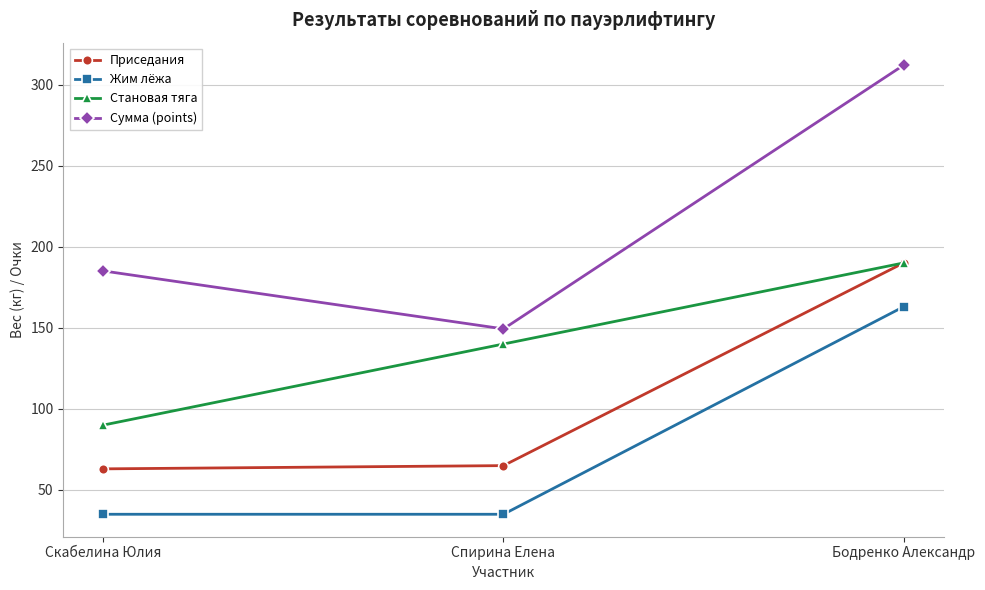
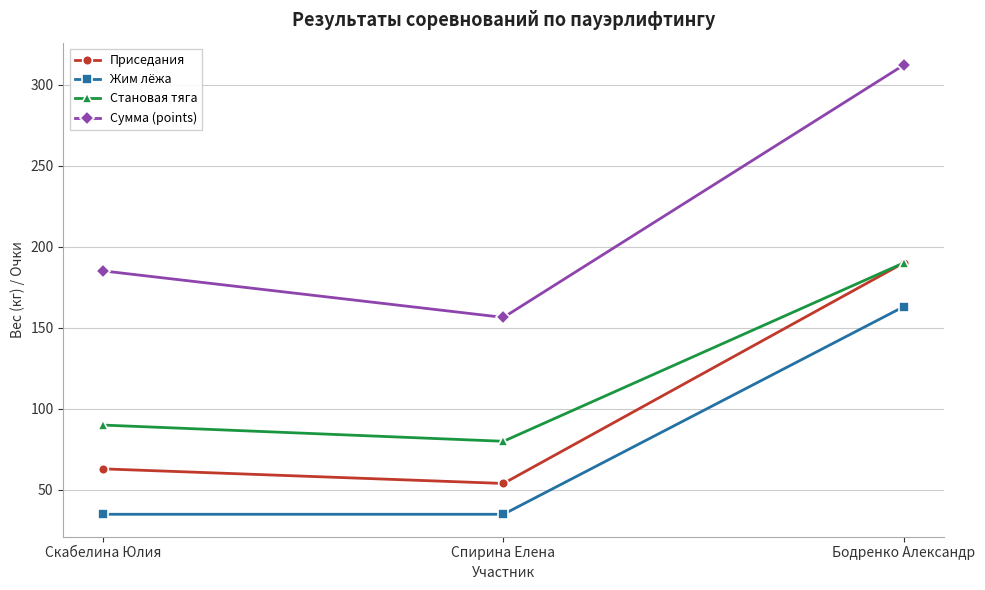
  {
    "Приседания": {
      "Скабелина Юлия": 63,
-     "Спирина Елена": 65
+     "Спирина Елена": 54
    },
    "Жим лёжа": {
      "Скабелина Юлия": 35,
      "Спирина Елена": 35,
      "Бодренко Александр": 163
    },
    "Становая тяга": {
      "Скабелина Юлия": 90,
-     "Спирина Елена": 140
+     "Спирина Елена": 80
    },
    "Сумма (points)": {
      "Скабелина Юлия": 185,
-     "Спирина Елена": 149,
+     "Спирина Елена": 156,
      "Бодренко Александр": 312
    }
  }
